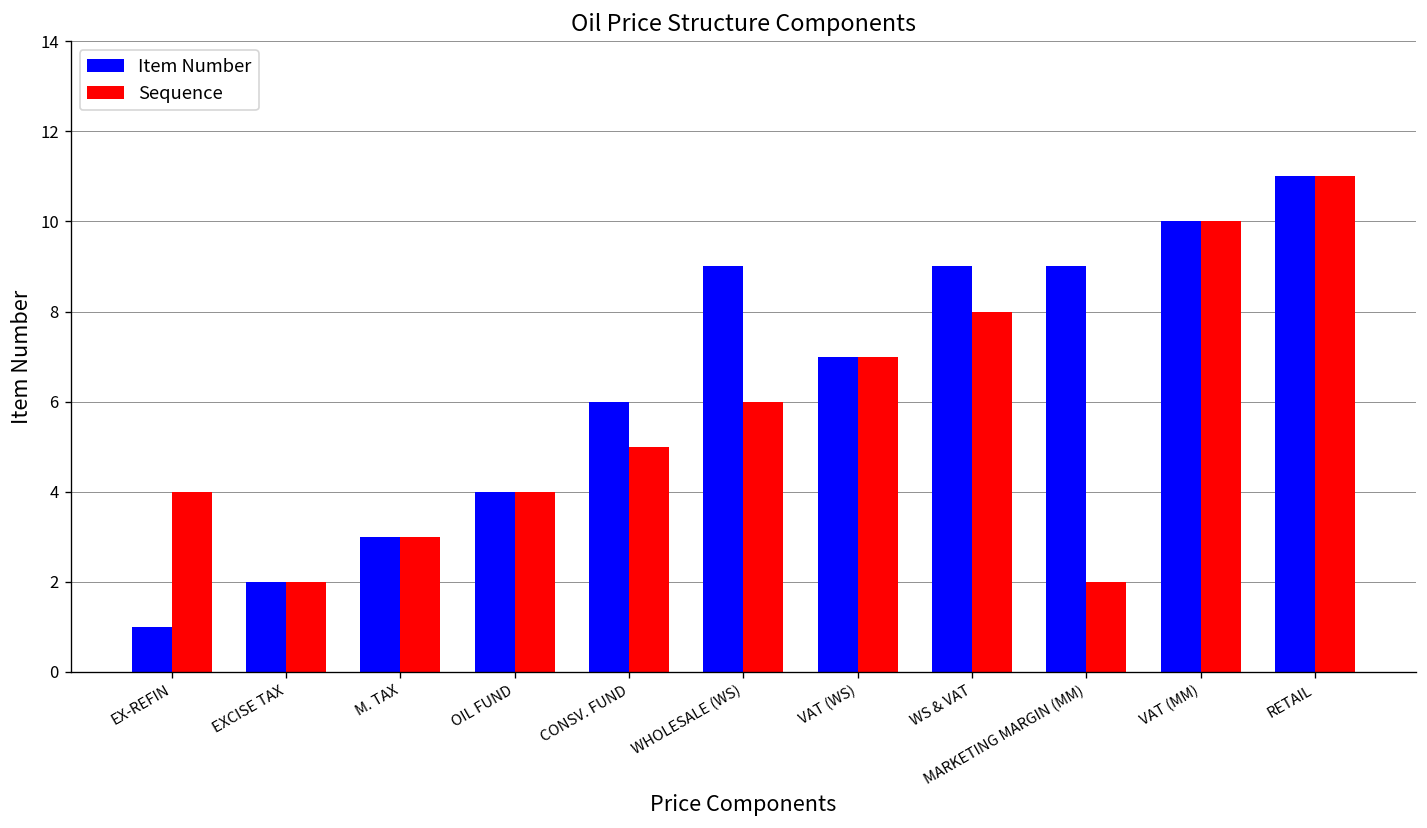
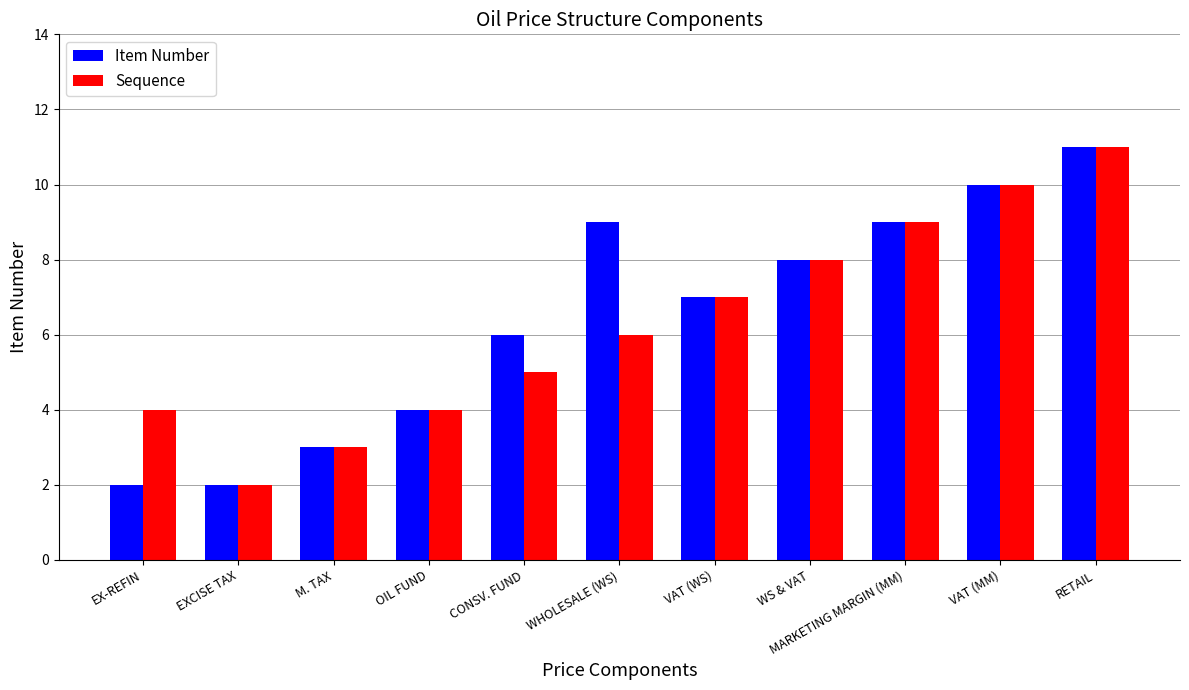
  {
    "Item Number": {
-     "EX-REFIN": 1,
+     "EX-REFIN": 2,
      "EXCISE TAX": 2,
      "M. TAX": 3,
      "OIL FUND": 4,
      "CONSV. FUND": 6,
      "WHOLESALE (WS)": 9,
      "VAT (WS)": 7,
-     "WS & VAT": 9,
+     "WS & VAT": 8,
      "MARKETING MARGIN (MM)": 9,
      "VAT (MM)": 10,
      "RETAIL": 11
    },
    "Sequence": {
      "EX-REFIN": 4,
      "EXCISE TAX": 2,
      "M. TAX": 3,
      "OIL FUND": 4,
      "CONSV. FUND": 5,
      "WHOLESALE (WS)": 6,
      "VAT (WS)": 7,
      "WS & VAT": 8,
-     "MARKETING MARGIN (MM)": 2,
+     "MARKETING MARGIN (MM)": 9,
      "VAT (MM)": 10,
      "RETAIL": 11
    }
  }
